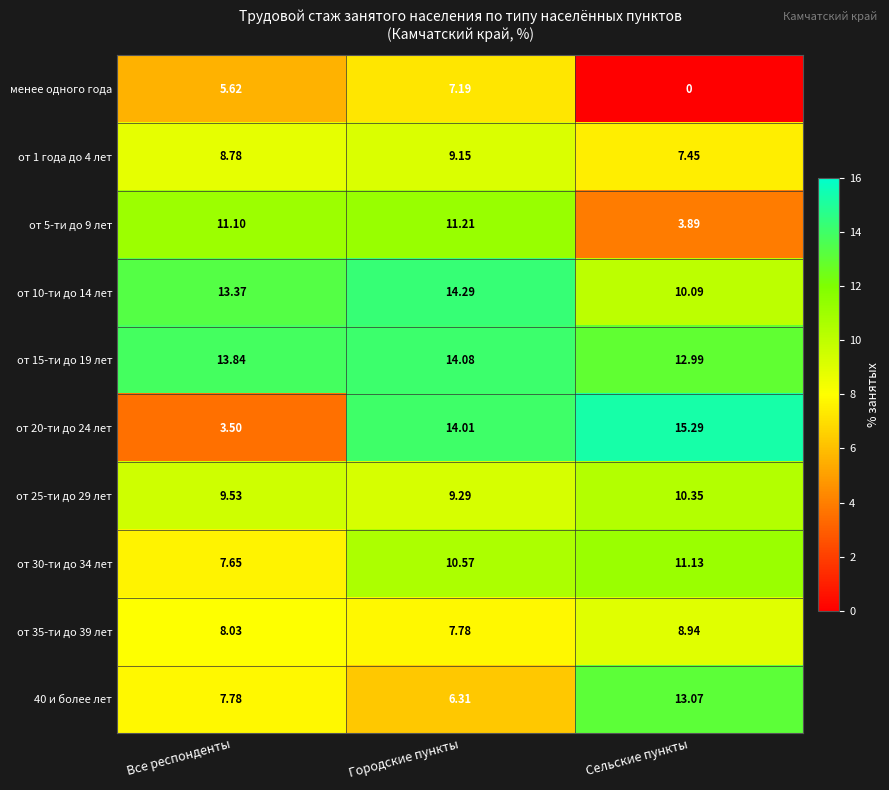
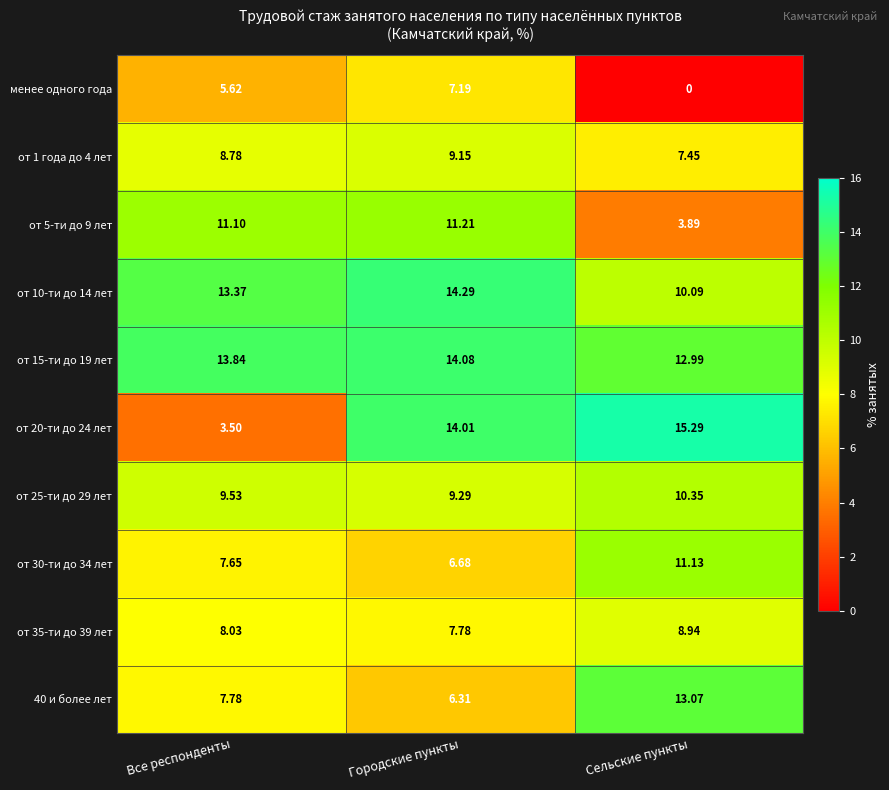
  {
    "менее одного года": {
      "Все респонденты": 5.62,
      "Городские пункты": 7.19,
      "Сельские пункты": 0
    },
    "от 1 года до 4 лет": {
      "Все респонденты": 8.78,
      "Городские пункты": 9.15,
      "Сельские пункты": 7.45
    },
    "от 5-ти до 9 лет": {
      "Все респонденты": 11.10,
      "Городские пункты": 11.21,
      "Сельские пункты": 3.89
    },
    "от 10-ти до 14 лет": {
      "Все респонденты": 13.37,
      "Городские пункты": 14.29,
      "Сельские пункты": 10.09
    },
    "от 15-ти до 19 лет": {
      "Все респонденты": 13.84,
      "Городские пункты": 14.08,
      "Сельские пункты": 12.99
    },
    "от 20-ти до 24 лет": {
      "Все респонденты": 3.50,
      "Городские пункты": 14.01,
      "Сельские пункты": 15.29
    },
    "от 25-ти до 29 лет": {
      "Все респонденты": 9.53,
      "Городские пункты": 9.29,
      "Сельские пункты": 10.35
    },
    "от 30-ти до 34 лет": {
      "Все респонденты": 7.65,
-     "Городские пункты": 10.57,
+     "Городские пункты": 6.68,
      "Сельские пункты": 11.13
    },
    "от 35-ти до 39 лет": {
      "Все респонденты": 8.03,
      "Городские пункты": 7.78,
      "Сельские пункты": 8.94
    },
    "40 и более лет": {
      "Все респонденты": 7.78,
      "Городские пункты": 6.31,
      "Сельские пункты": 13.07
    }
  }
